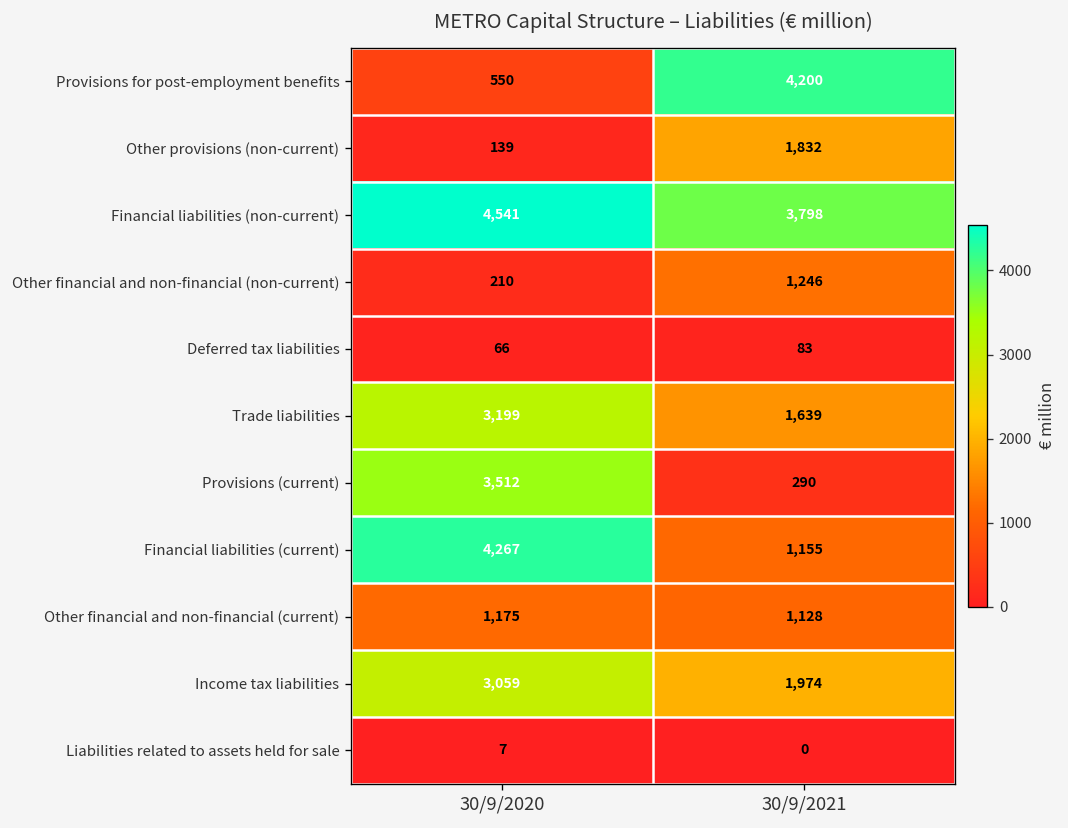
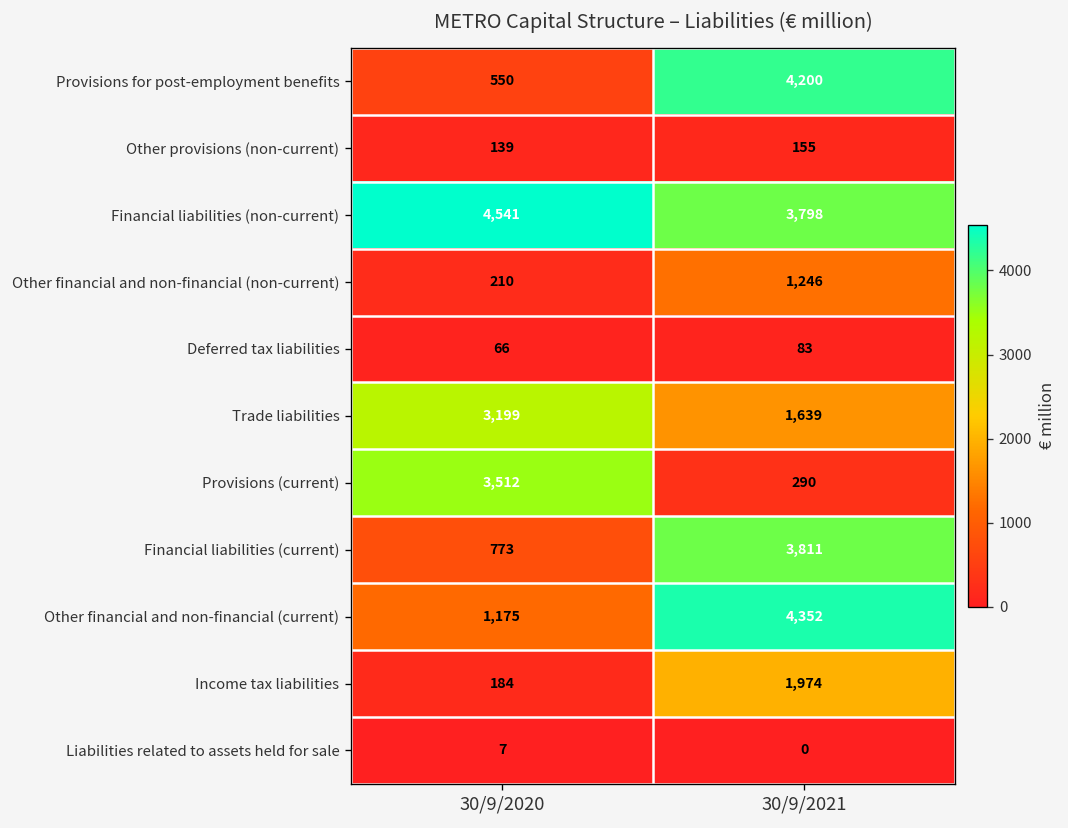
  {
    "Provisions for post-employment benefits": {
      "30/9/2020": "550",
      "30/9/2021": "4,200"
    },
    "Other provisions (non-current)": {
      "30/9/2020": "139",
-     "30/9/2021": "1,832"
+     "30/9/2021": "155"
    },
    "Financial liabilities (non-current)": {
      "30/9/2020": "4,541",
      "30/9/2021": "3,798"
    },
    "Other financial and non-financial (non-current)": {
      "30/9/2020": "210",
      "30/9/2021": "1,246"
    },
    "Deferred tax liabilities": {
      "30/9/2020": "66",
      "30/9/2021": "83"
    },
    "Trade liabilities": {
      "30/9/2020": "3,199",
      "30/9/2021": "1,639"
    },
    "Provisions (current)": {
      "30/9/2020": "3,512",
      "30/9/2021": "290"
    },
    "Financial liabilities (current)": {
-     "30/9/2020": "4,267",
-     "30/9/2021": "1,155"
+     "30/9/2020": "773",
+     "30/9/2021": "3,811"
    },
    "Other financial and non-financial (current)": {
      "30/9/2020": "1,175",
-     "30/9/2021": "1,128"
+     "30/9/2021": "4,352"
    },
    "Income tax liabilities": {
-     "30/9/2020": "3,059",
+     "30/9/2020": "184",
      "30/9/2021": "1,974"
    },
    "Liabilities related to assets held for sale": {
      "30/9/2020": "7",
      "30/9/2021": "0"
    }
  }
